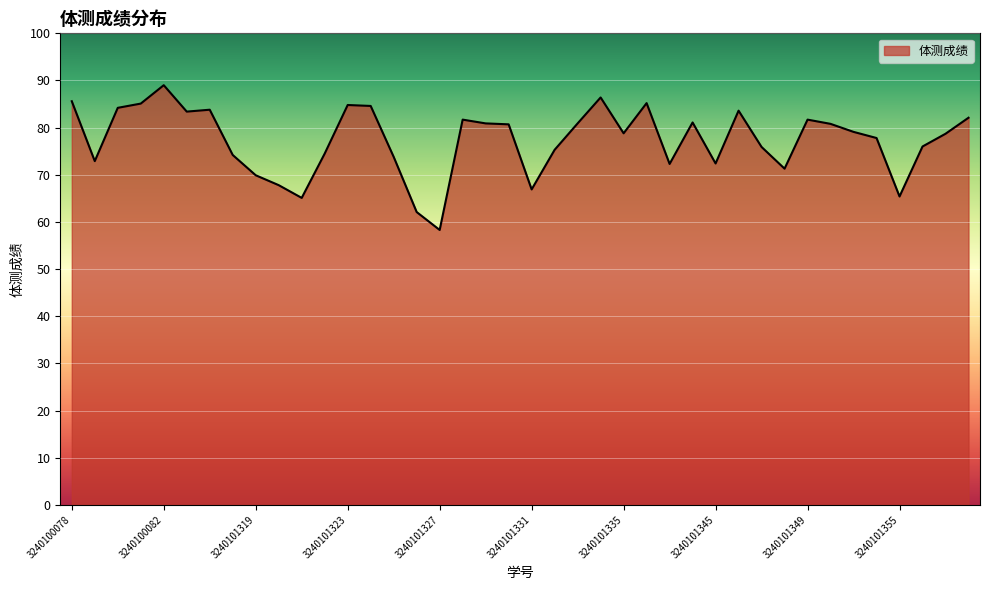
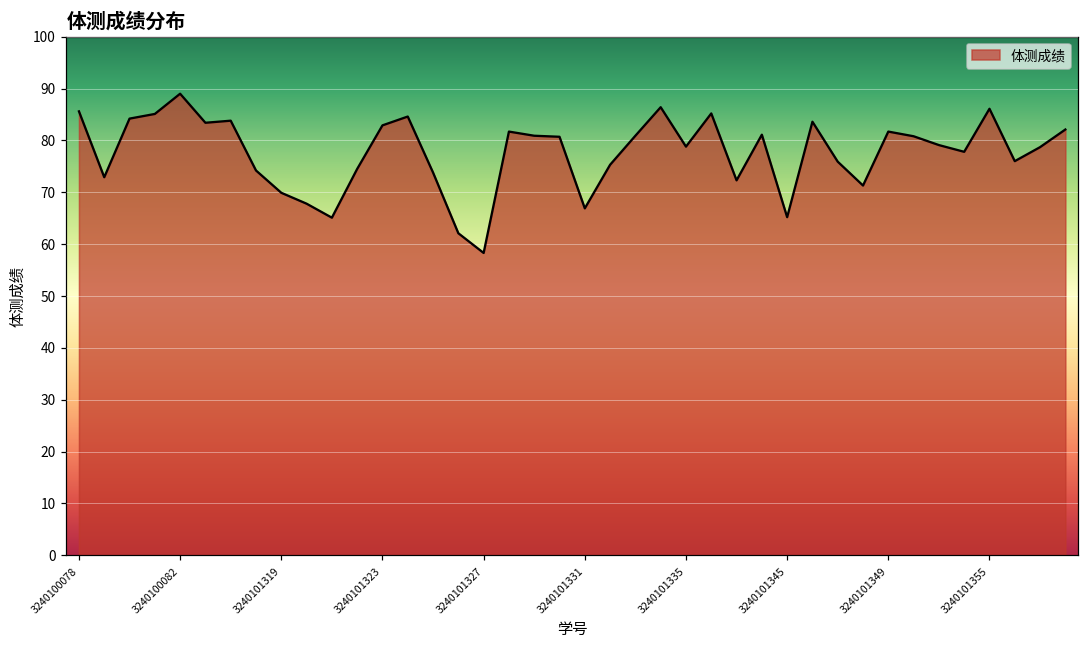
  {
    "3240100078": 86,
    "3240100082": 89,
    "3240101319": 70,
-   "3240101323": 85,
+   "3240101323": 83,
    "3240101327": 58,
    "3240101331": 67,
    "3240101335": 79,
-   "3240101345": 72,
+   "3240101345": 65,
    "3240101349": 82,
-   "3240101355": 65
+   "3240101355": 86
  }
